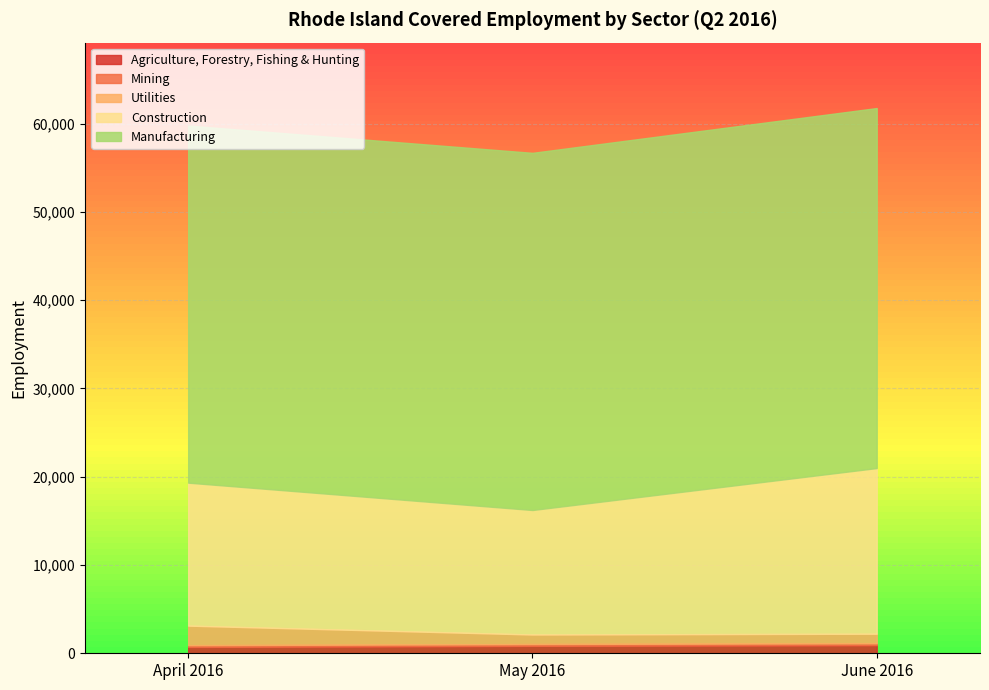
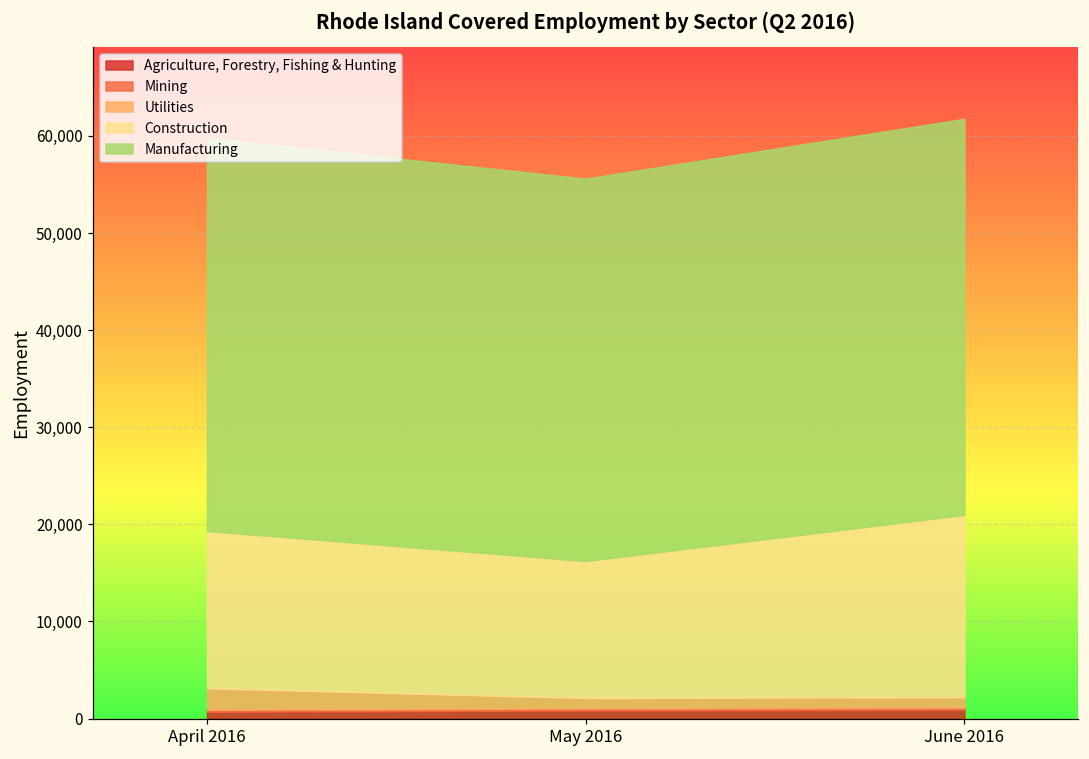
  {
    "Utilities": {
      "April 2016": "2,000",
      "May 2016": "1,000",
      "June 2016": "1,000"
    },
    "Construction": {
      "April 2016": "16,000",
      "May 2016": "14,000",
      "June 2016": "19,000"
    },
    "Manufacturing": {
-     "May 2016": "40,000",
+     "May 2016": "39,000",
      "June 2016": "41,000"
    }
  }
